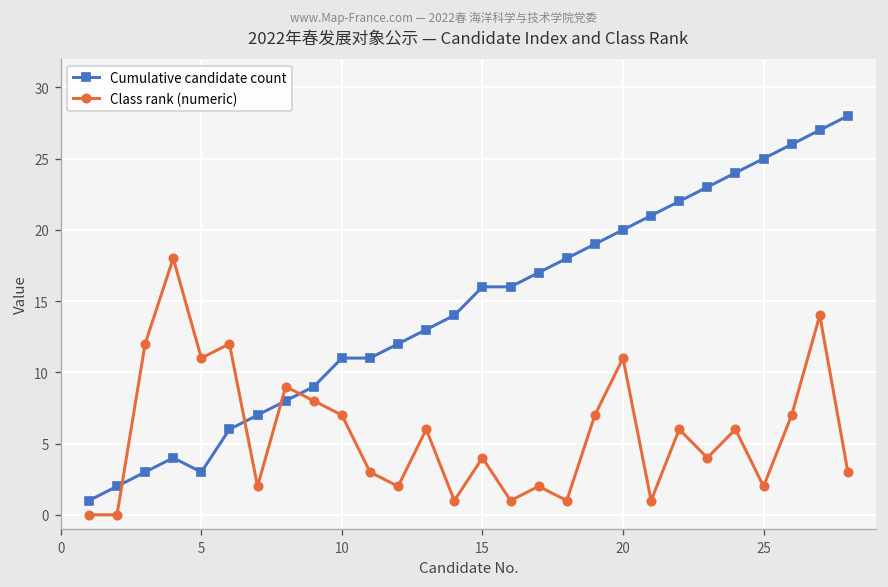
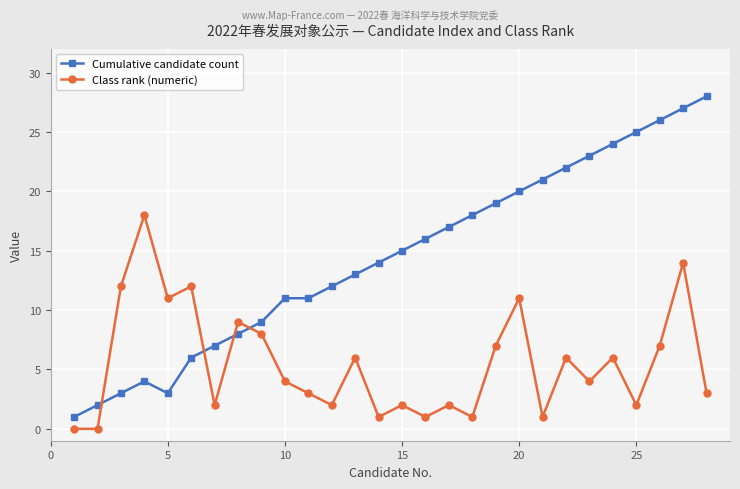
  {
    "Cumulative candidate count": {
      "5": 3,
      "10": 11,
-     "15": 16,
+     "15": 15,
      "20": 20,
      "25": 25
    },
    "Class rank (numeric)": {
      "5": 11,
-     "10": 7,
-     "15": 4,
+     "10": 4,
+     "15": 2,
      "20": 11,
      "25": 2
    }
  }
